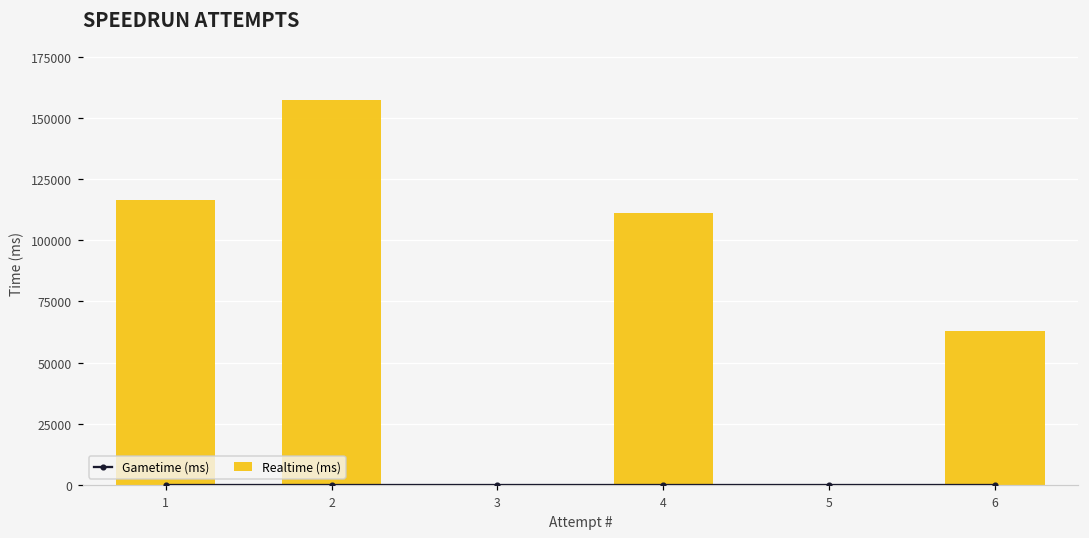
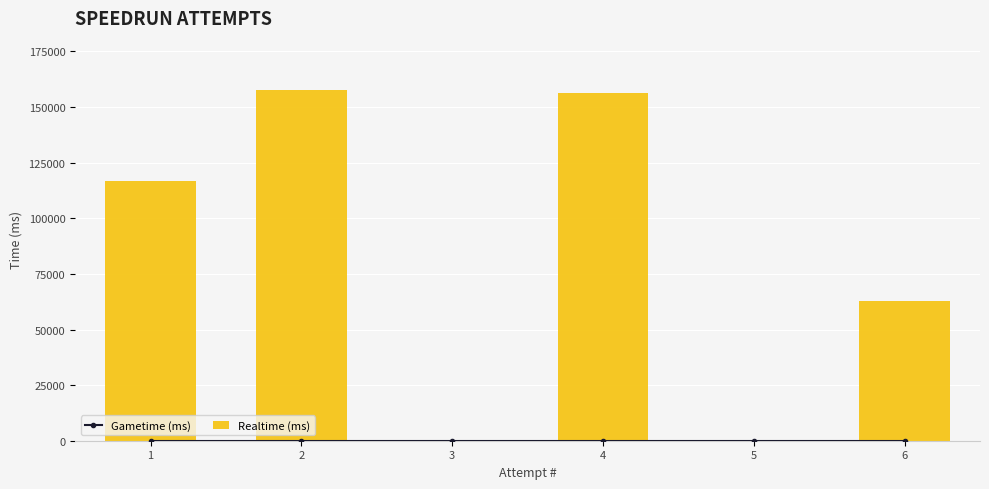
  {
    "Gametime (ms)": {
      "1": 0,
      "2": 0,
      "3": 0,
      "4": 0,
      "5": 0,
      "6": 0
    },
    "Realtime (ms)": {
      "1": 117000,
      "2": 157000,
      "3": 0,
-     "4": 111000,
+     "4": 156000,
      "5": 0,
      "6": 63000
    }
  }
